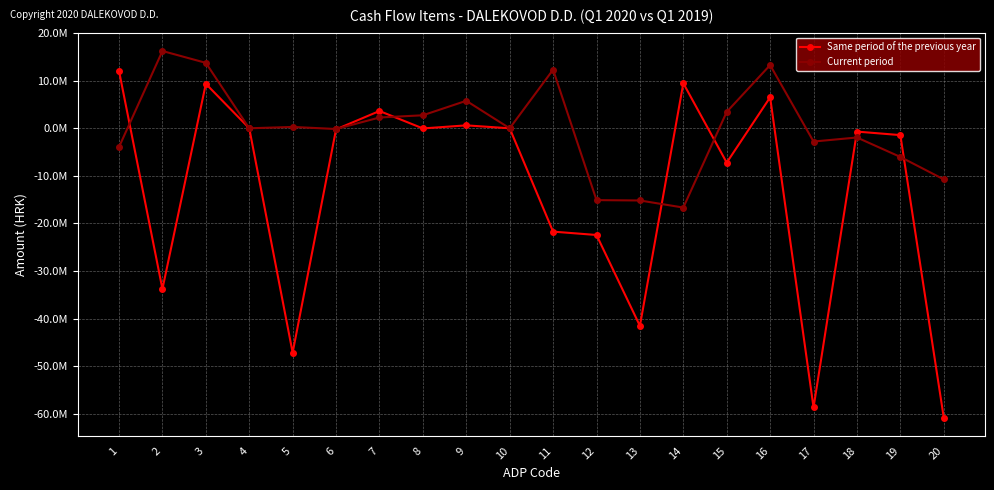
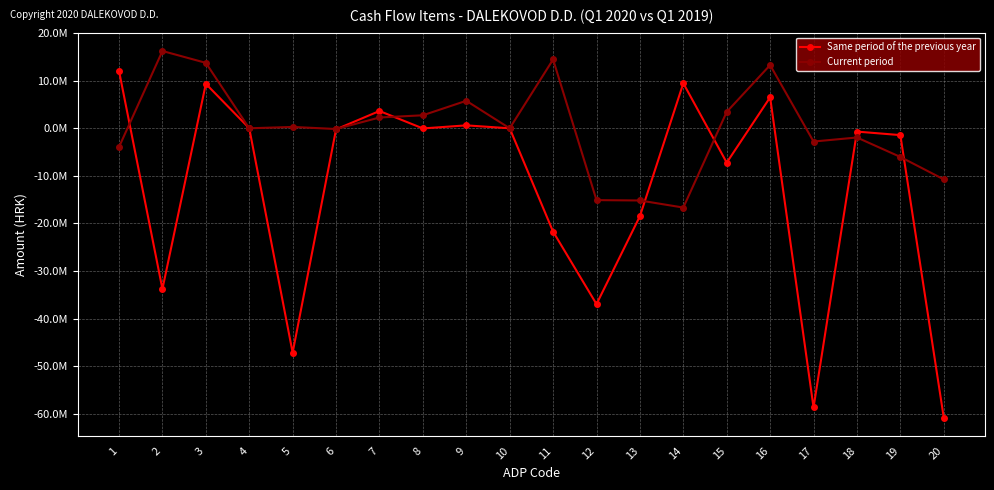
  {
    "Same period of the previous year": {
      "1": 12000000,
      "2": -34000000,
      "3": 9000000,
      "5": -47000000,
      "7": 4000000,
      "8": 0,
      "9": 1000000,
      "11": -22000000,
-     "12": -22000000,
-     "13": -42000000,
+     "12": -37000000,
+     "13": -18000000,
      "14": 9000000,
      "15": -7000000,
      "16": 7000000,
      "17": -59000000,
      "18": -1000000,
      "19": -1000000,
      "20": -61000000
    },
    "Current period": {
      "1": -4000000,
      "2": 16000000,
      "3": 14000000,
      "5": 0,
      "7": 2000000,
      "8": 3000000,
      "9": 6000000,
-     "11": 12000000,
+     "11": 14000000,
      "12": -15000000,
      "13": -15000000,
      "14": -17000000,
      "15": 3000000,
      "16": 13000000,
      "17": -3000000,
      "18": -2000000,
      "19": -6000000,
      "20": -11000000
    }
  }
